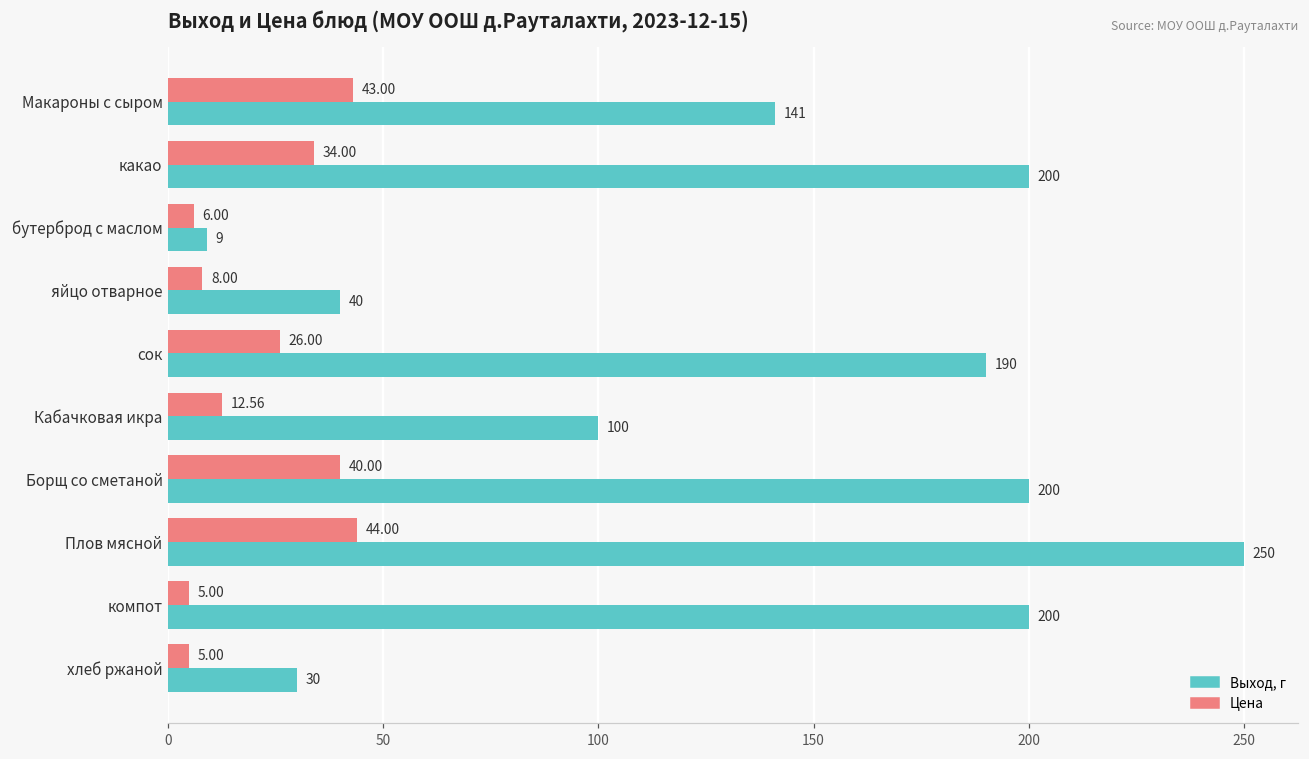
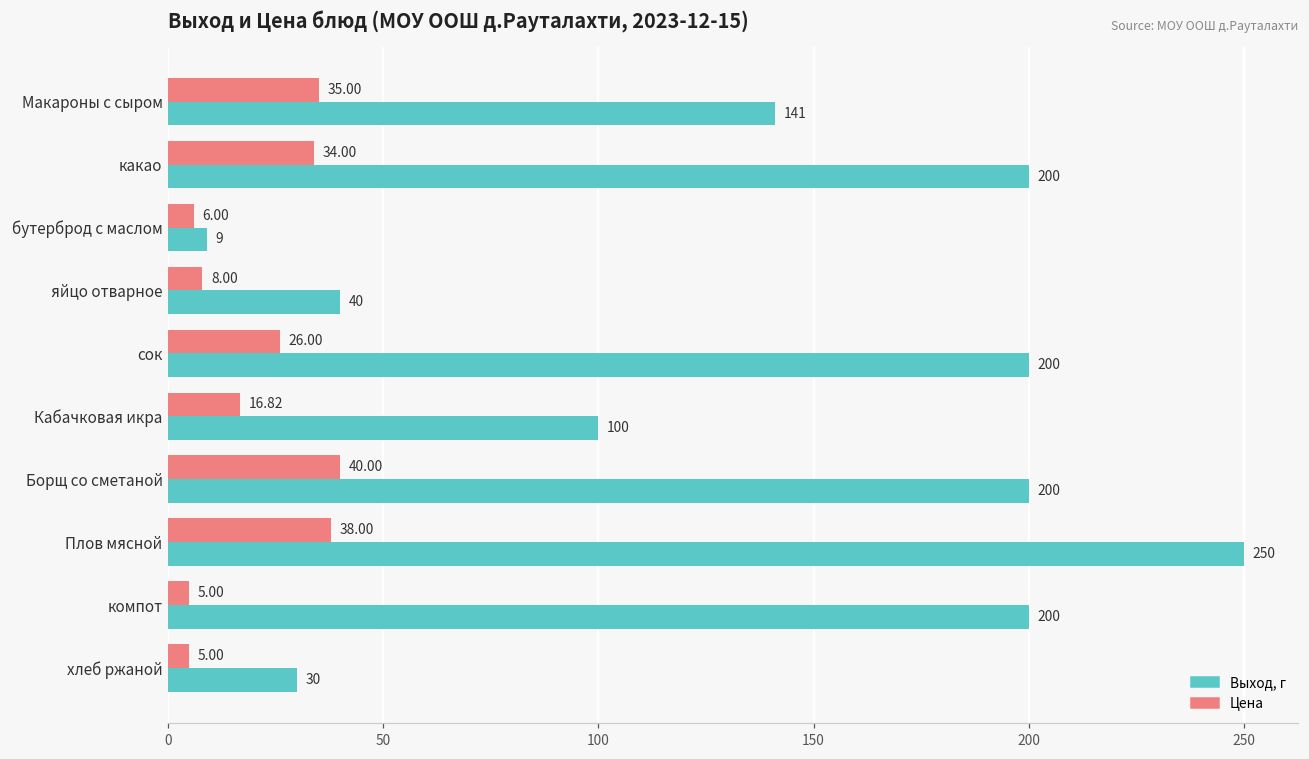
  {
    "Выход, г": {
      "Макароны с сыром": 141,
      "какао": 200,
      "бутерброд с маслом": 9,
      "яйцо отварное": 40,
-     "сок": 190,
+     "сок": 200,
      "Кабачковая икра": 100,
      "Борщ со сметаной": 200,
      "Плов мясной": 250,
      "компот": 200,
      "хлеб ржаной": 30
    },
    "Цена": {
-     "Макароны с сыром": 43.00,
+     "Макароны с сыром": 35.00,
      "какао": 34.00,
      "бутерброд с маслом": 6.00,
      "яйцо отварное": 8.00,
      "сок": 26.00,
-     "Кабачковая икра": 12.56,
+     "Кабачковая икра": 16.82,
      "Борщ со сметаной": 40.00,
-     "Плов мясной": 44.00,
+     "Плов мясной": 38.00,
      "компот": 5.00,
      "хлеб ржаной": 5.00
    }
  }
